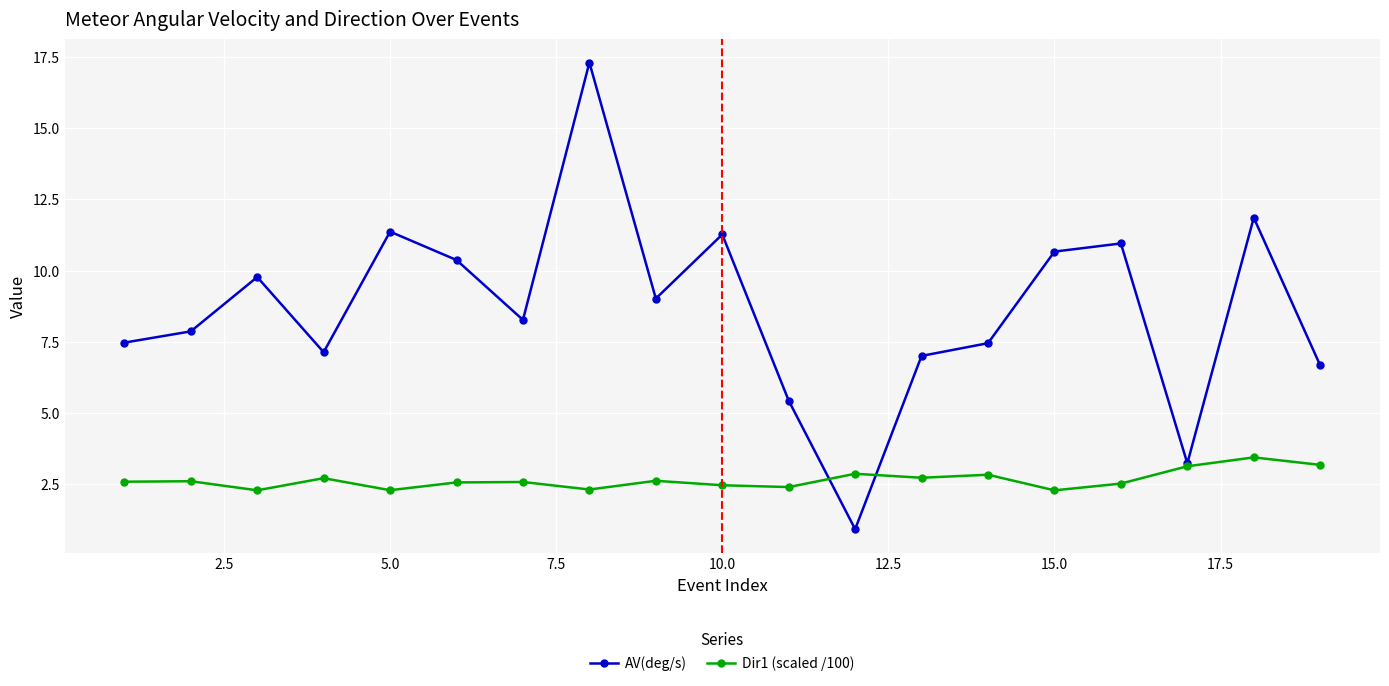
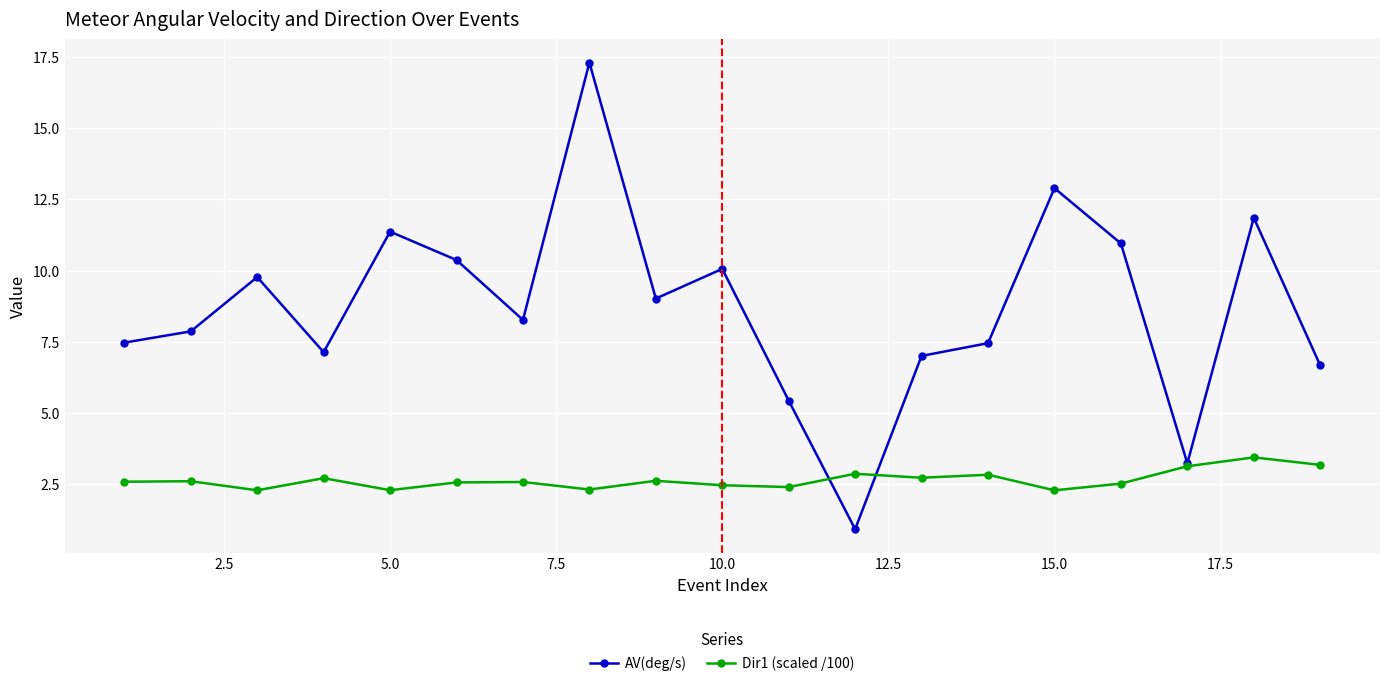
  {
    "AV(deg/s)": {
      "5.0": 11.4,
-     "10.0": 11.3,
-     "15.0": 10.7
+     "10.0": 10.1,
+     "15.0": 12.9
    },
    "Dir1 (scaled /100)": {
      "5.0": 2.3,
      "10.0": 2.5,
      "15.0": 2.3
    }
  }
